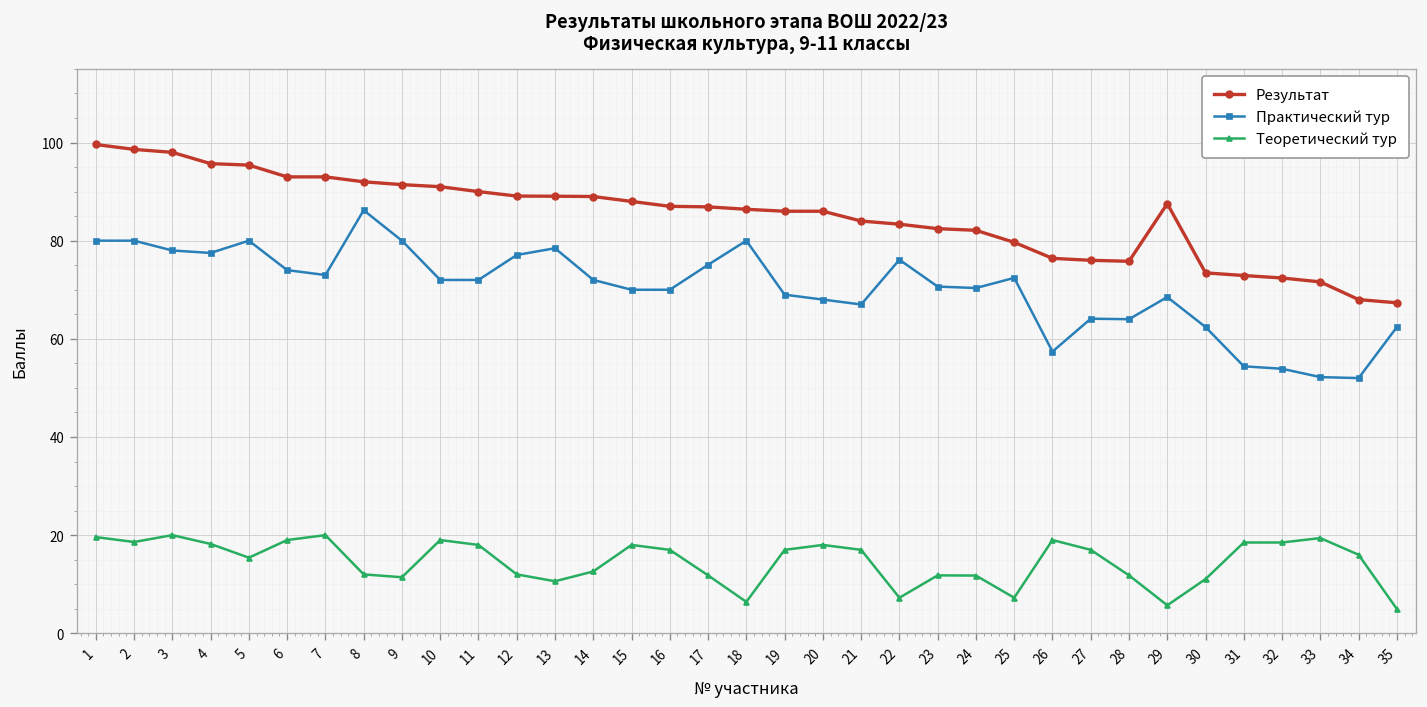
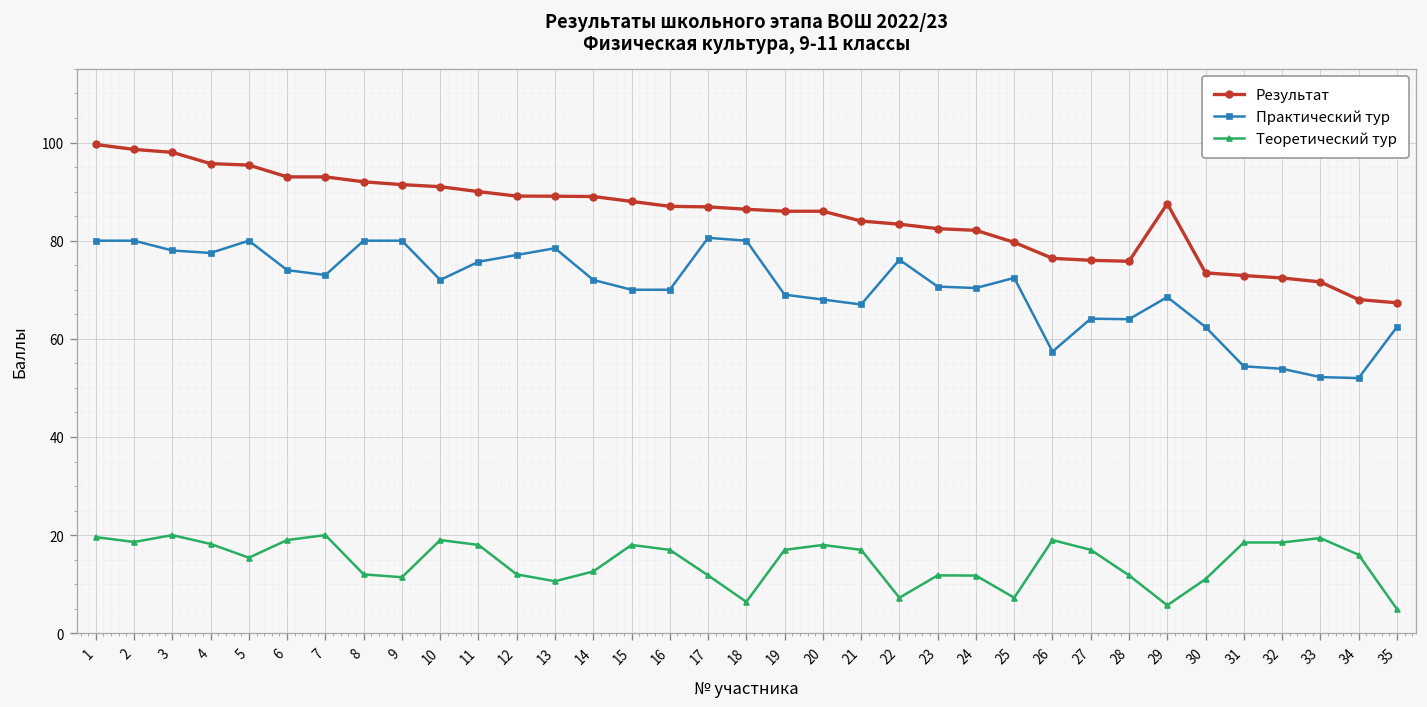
  {
    "Результат": {
      "1": 100,
      "2": 99,
      "3": 98,
      "4": 96,
      "5": 95,
      "6": 93,
      "7": 93,
      "8": 92,
      "9": 91,
      "10": 91,
      "11": 90,
      "12": 89,
      "13": 89,
      "14": 89,
      "15": 88,
      "16": 87,
      "17": 87,
      "18": 86,
      "19": 86,
      "20": 86,
      "21": 84,
      "22": 83,
      "23": 82,
      "24": 82,
      "25": 80,
      "26": 76,
      "27": 76,
      "28": 76,
      "29": 88,
      "30": 73,
      "31": 73,
      "32": 72,
      "33": 72,
      "34": 68,
      "35": 67
    },
    "Практический тур": {
      "1": 80,
      "2": 80,
      "3": 78,
      "4": 78,
      "5": 80,
      "6": 74,
      "7": 73,
-     "8": 86,
+     "8": 80,
      "9": 80,
      "10": 72,
-     "11": 72,
+     "11": 76,
      "12": 77,
      "13": 78,
      "14": 72,
      "15": 70,
      "16": 70,
-     "17": 75,
+     "17": 81,
      "18": 80,
      "19": 69,
      "20": 68,
      "21": 67,
      "22": 76,
      "23": 71,
      "24": 70,
      "25": 72,
      "26": 57,
      "27": 64,
      "28": 64,
      "29": 69,
      "30": 62,
      "31": 54,
      "32": 54,
      "33": 52,
      "34": 52,
      "35": 62
    },
    "Теоретический тур": {
      "1": 20,
      "2": 19,
      "3": 20,
      "4": 18,
      "5": 15,
      "6": 19,
      "7": 20,
      "8": 12,
      "9": 11,
      "10": 19,
      "11": 18,
      "12": 12,
      "13": 11,
      "14": 13,
      "15": 18,
      "16": 17,
      "17": 12,
      "18": 6,
      "19": 17,
      "20": 18,
      "21": 17,
      "22": 7,
      "23": 12,
      "24": 12,
      "25": 7,
      "26": 19,
      "27": 17,
      "28": 12,
      "29": 6,
      "30": 11,
      "31": 19,
      "32": 19,
      "33": 19,
      "34": 16,
      "35": 5
    }
  }
